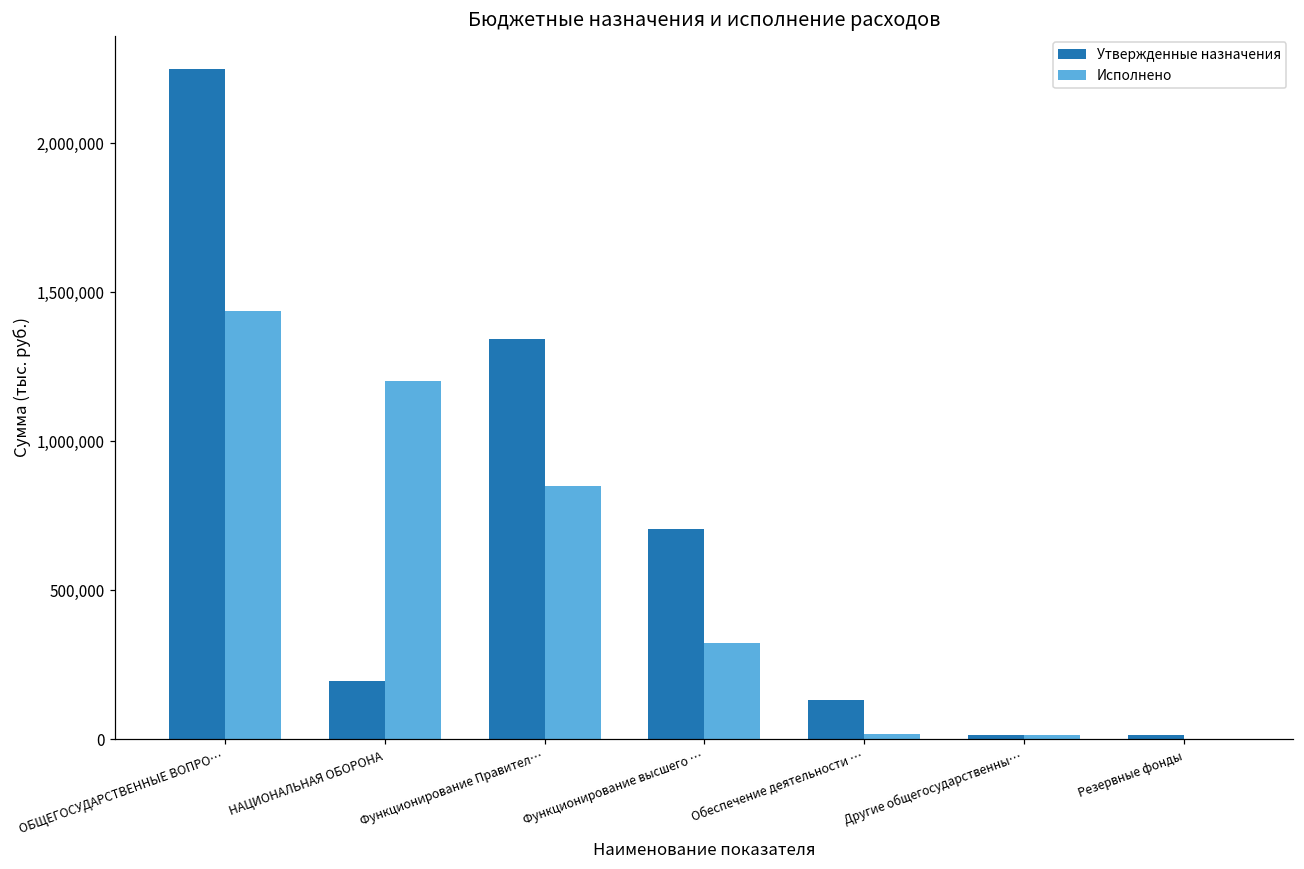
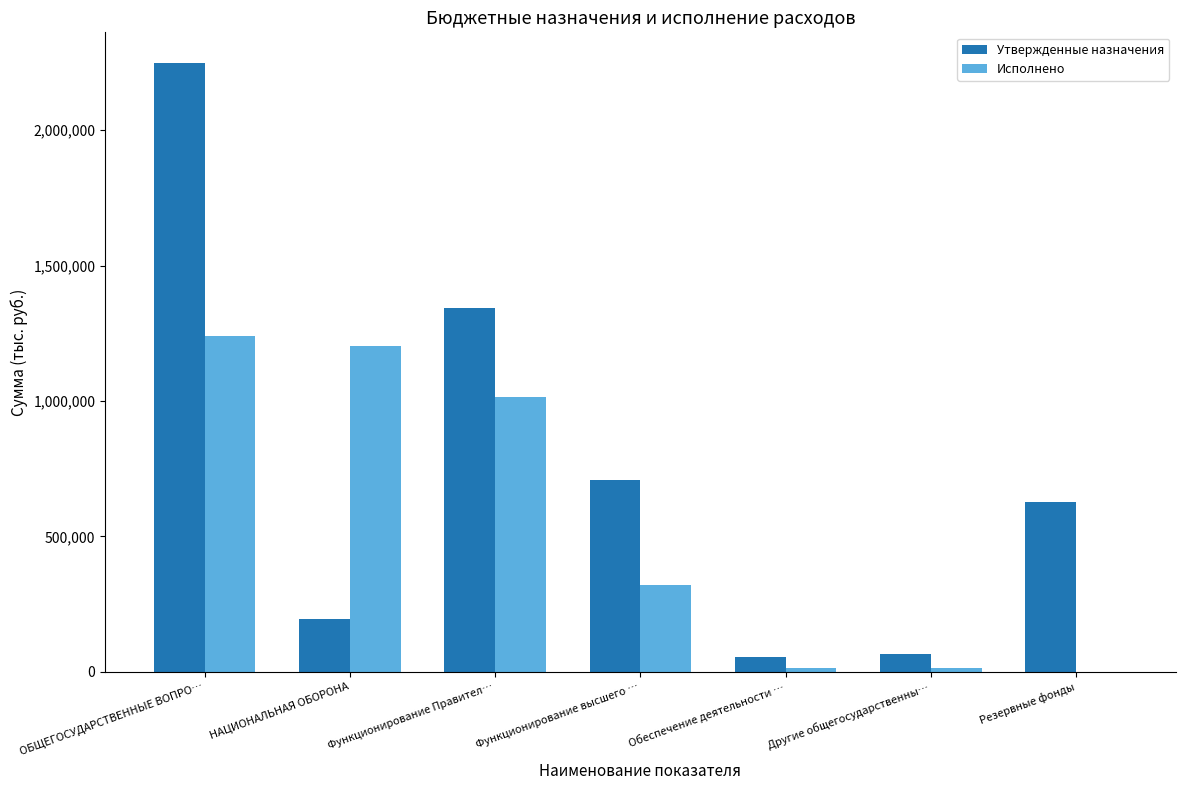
  {
    "Утвержденные назначения": {
      "ОБЩЕГОСУДАРСТВЕННЫЕ ВОПРО…": "2,250,000",
      "НАЦИОНАЛЬНАЯ ОБОРОНА": "200,000",
      "Функционирование Правител…": "1,340,000",
      "Функционирование высшего …": "710,000",
-     "Обеспечение деятельности …": "130,000",
-     "Другие общегосударственны…": "10,000",
-     "Резервные фонды": "20,000"
+     "Обеспечение деятельности …": "50,000",
+     "Другие общегосударственны…": "70,000",
+     "Резервные фонды": "630,000"
    },
    "Исполнено": {
-     "ОБЩЕГОСУДАРСТВЕННЫЕ ВОПРО…": "1,440,000",
+     "ОБЩЕГОСУДАРСТВЕННЫЕ ВОПРО…": "1,240,000",
      "НАЦИОНАЛЬНАЯ ОБОРОНА": "1,200,000",
-     "Функционирование Правител…": "850,000",
+     "Функционирование Правител…": "1,020,000",
      "Функционирование высшего …": "320,000",
      "Обеспечение деятельности …": "20,000",
      "Другие общегосударственны…": "10,000",
      "Резервные фонды": "0"
    }
  }
